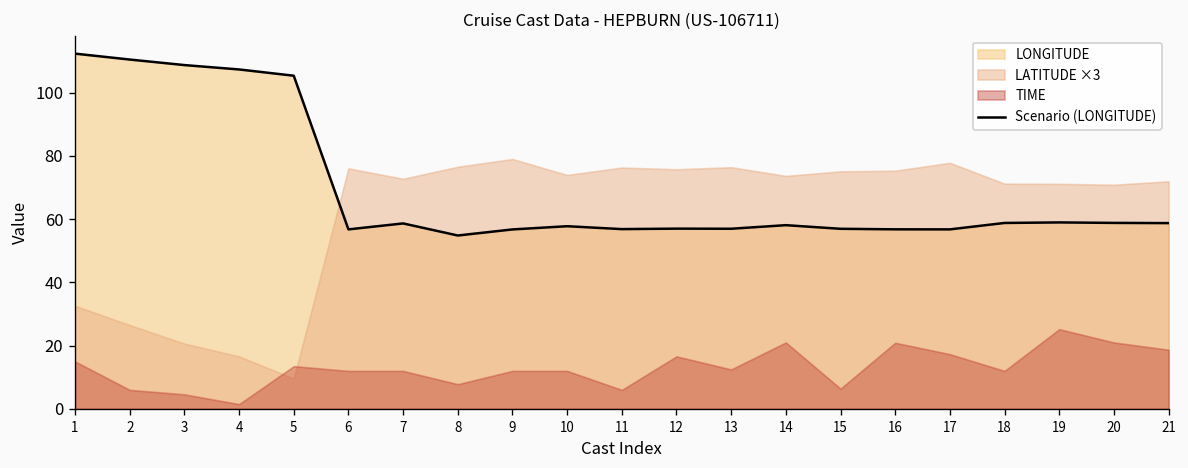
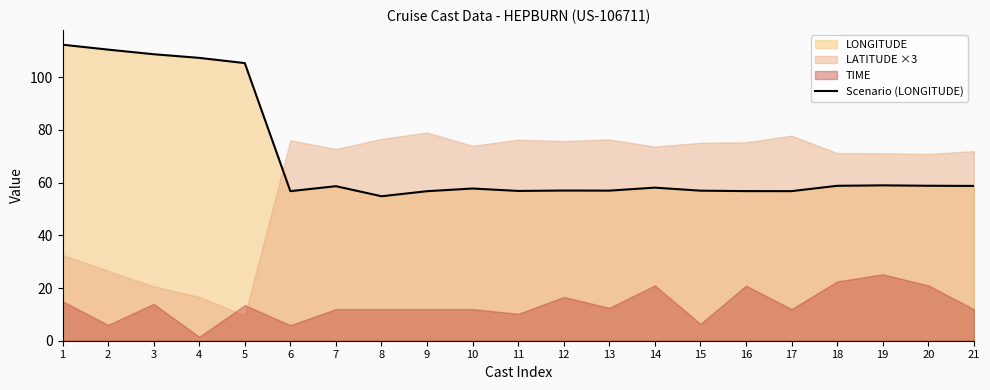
  {
    "TIME": {
      "1": 15,
      "2": 6,
-     "3": 5,
+     "3": 14,
      "4": 2,
      "5": 14,
-     "6": 12,
+     "6": 6,
      "7": 12,
-     "8": 8,
+     "8": 12,
      "9": 12,
      "10": 12,
-     "11": 6,
+     "11": 10,
      "12": 17,
      "13": 12,
      "14": 21,
      "15": 6,
      "16": 21,
-     "17": 17,
-     "18": 12,
+     "17": 12,
+     "18": 23,
      "19": 25,
      "20": 21,
-     "21": 19
+     "21": 12
    }
  }
